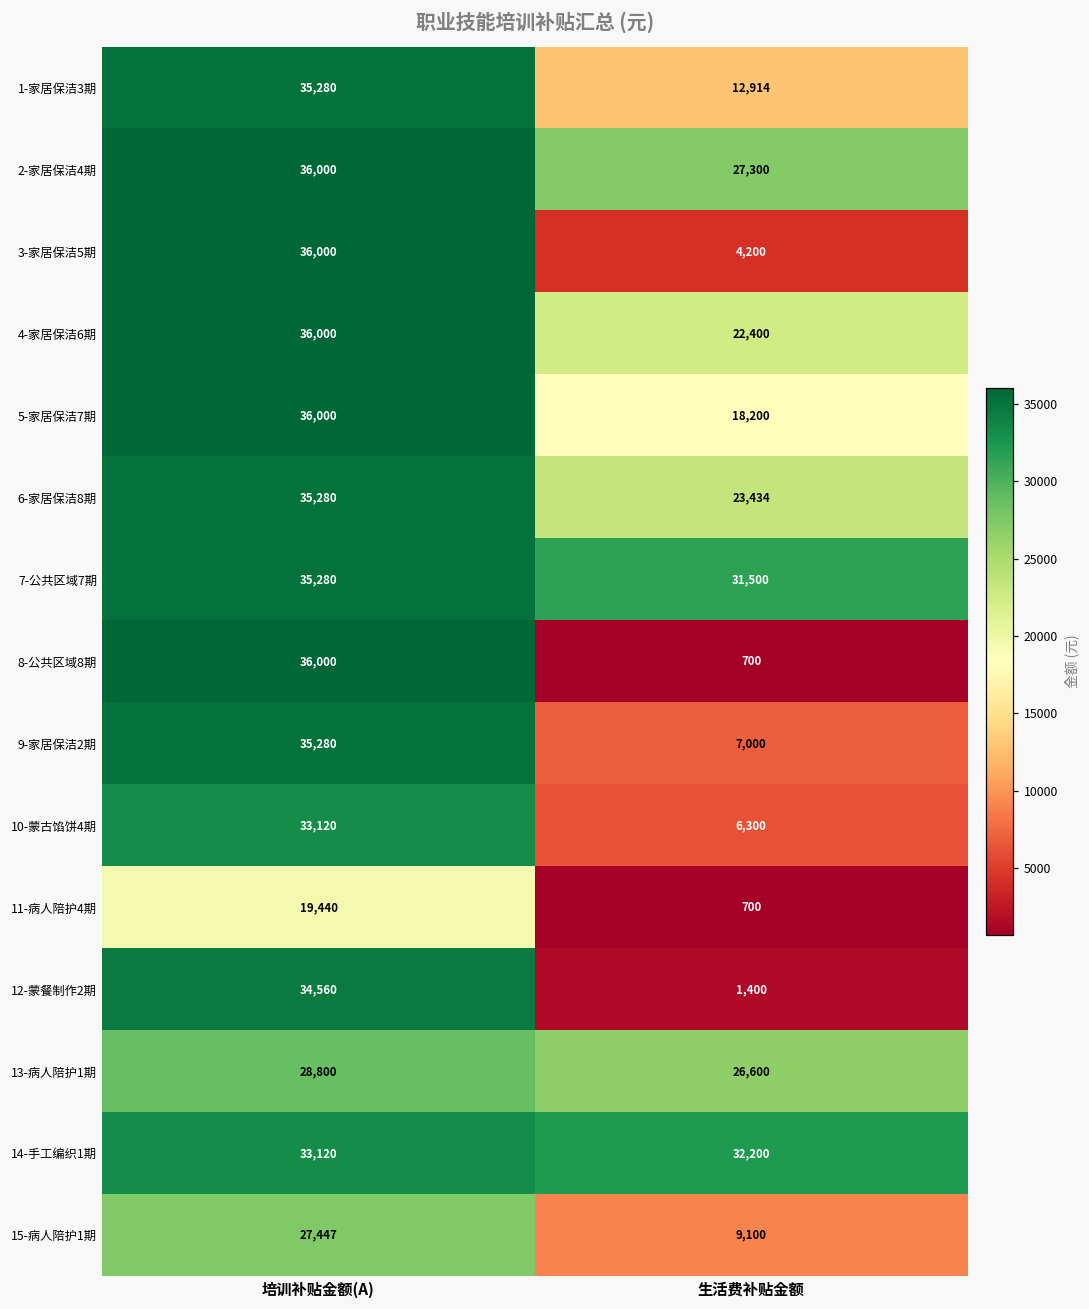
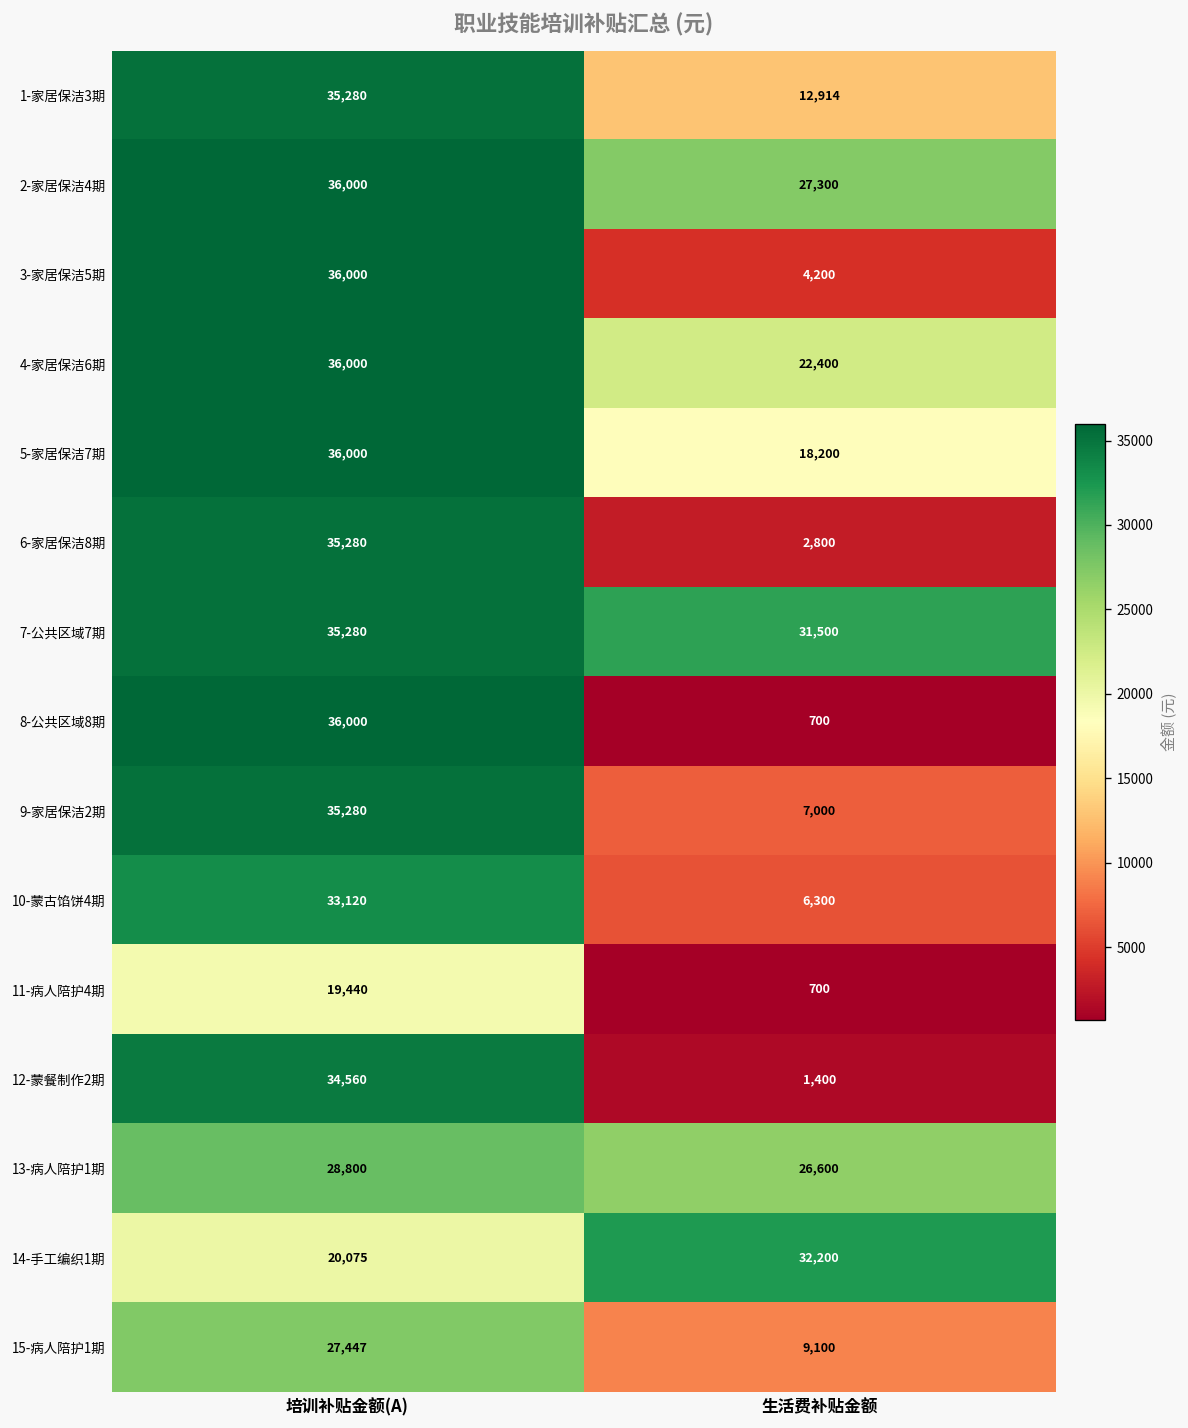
  {
    "1-家居保洁3期": {
      "培训补贴金额(A)": "35,280",
      "生活费补贴金额": "12,914"
    },
    "2-家居保洁4期": {
      "培训补贴金额(A)": "36,000",
      "生活费补贴金额": "27,300"
    },
    "3-家居保洁5期": {
      "培训补贴金额(A)": "36,000",
      "生活费补贴金额": "4,200"
    },
    "4-家居保洁6期": {
      "培训补贴金额(A)": "36,000",
      "生活费补贴金额": "22,400"
    },
    "5-家居保洁7期": {
      "培训补贴金额(A)": "36,000",
      "生活费补贴金额": "18,200"
    },
    "6-家居保洁8期": {
      "培训补贴金额(A)": "35,280",
-     "生活费补贴金额": "23,434"
+     "生活费补贴金额": "2,800"
    },
    "7-公共区域7期": {
      "培训补贴金额(A)": "35,280",
      "生活费补贴金额": "31,500"
    },
    "8-公共区域8期": {
      "培训补贴金额(A)": "36,000",
      "生活费补贴金额": "700"
    },
    "9-家居保洁2期": {
      "培训补贴金额(A)": "35,280",
      "生活费补贴金额": "7,000"
    },
    "10-蒙古馅饼4期": {
      "培训补贴金额(A)": "33,120",
      "生活费补贴金额": "6,300"
    },
    "11-病人陪护4期": {
      "培训补贴金额(A)": "19,440",
      "生活费补贴金额": "700"
    },
    "12-蒙餐制作2期": {
      "培训补贴金额(A)": "34,560",
      "生活费补贴金额": "1,400"
    },
    "13-病人陪护1期": {
      "培训补贴金额(A)": "28,800",
      "生活费补贴金额": "26,600"
    },
    "14-手工编织1期": {
-     "培训补贴金额(A)": "33,120",
+     "培训补贴金额(A)": "20,075",
      "生活费补贴金额": "32,200"
    },
    "15-病人陪护1期": {
      "培训补贴金额(A)": "27,447",
      "生活费补贴金额": "9,100"
    }
  }
